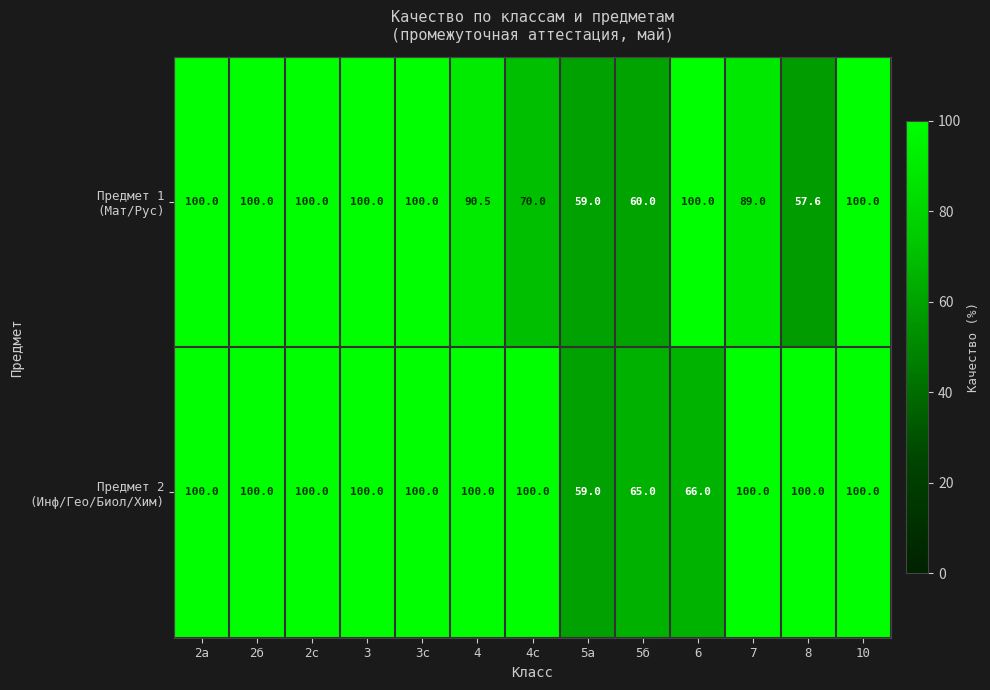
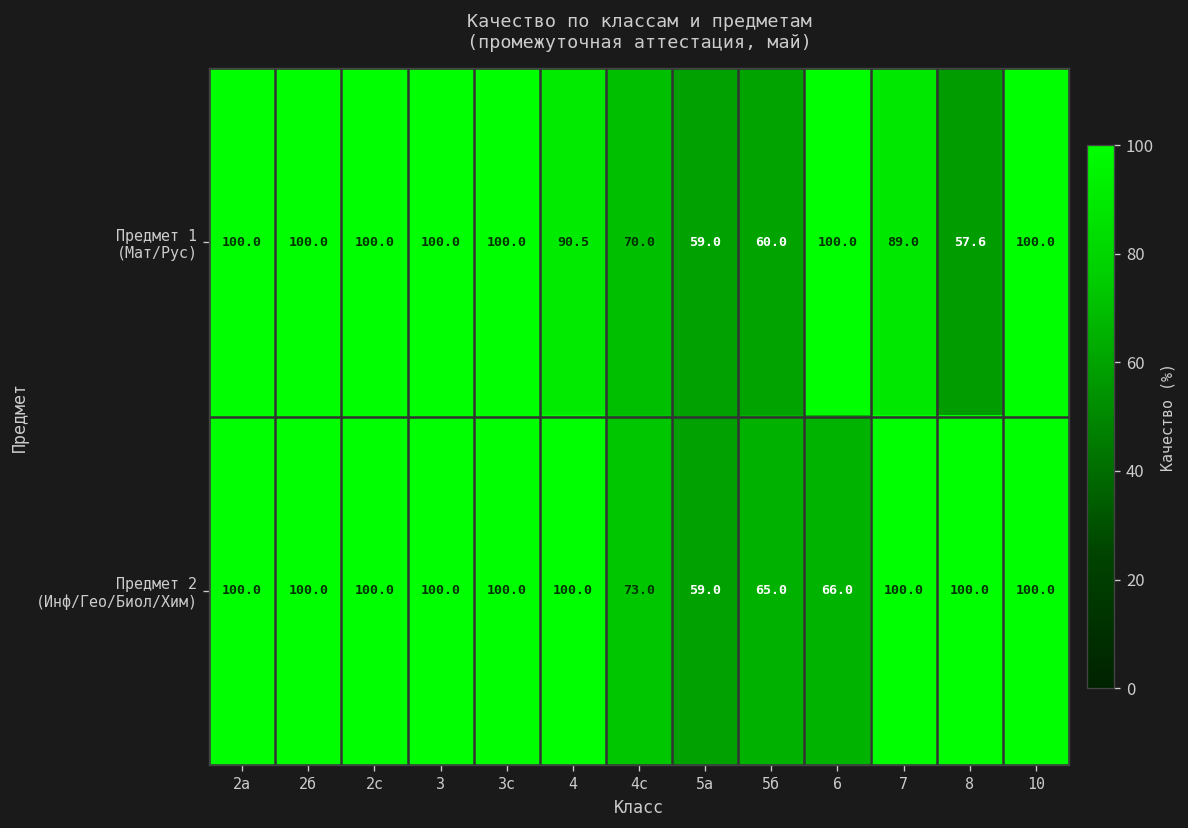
  {
    "Предмет 1 (Мат/Рус)": {
      "2а": 100.0,
      "2б": 100.0,
      "2с": 100.0,
      "3": 100.0,
      "3с": 100.0,
      "4": 90.5,
      "4с": 70.0,
      "5а": 59.0,
      "5б": 60.0,
      "6": 100.0,
      "7": 89.0,
      "8": 57.6,
      "10": 100.0
    },
    "Предмет 2 (Инф/Гео/Биол/Хим)": {
      "2а": 100.0,
      "2б": 100.0,
      "2с": 100.0,
      "3": 100.0,
      "3с": 100.0,
      "4": 100.0,
-     "4с": 100.0,
+     "4с": 73.0,
      "5а": 59.0,
      "5б": 65.0,
      "6": 66.0,
      "7": 100.0,
      "8": 100.0,
      "10": 100.0
    }
  }
